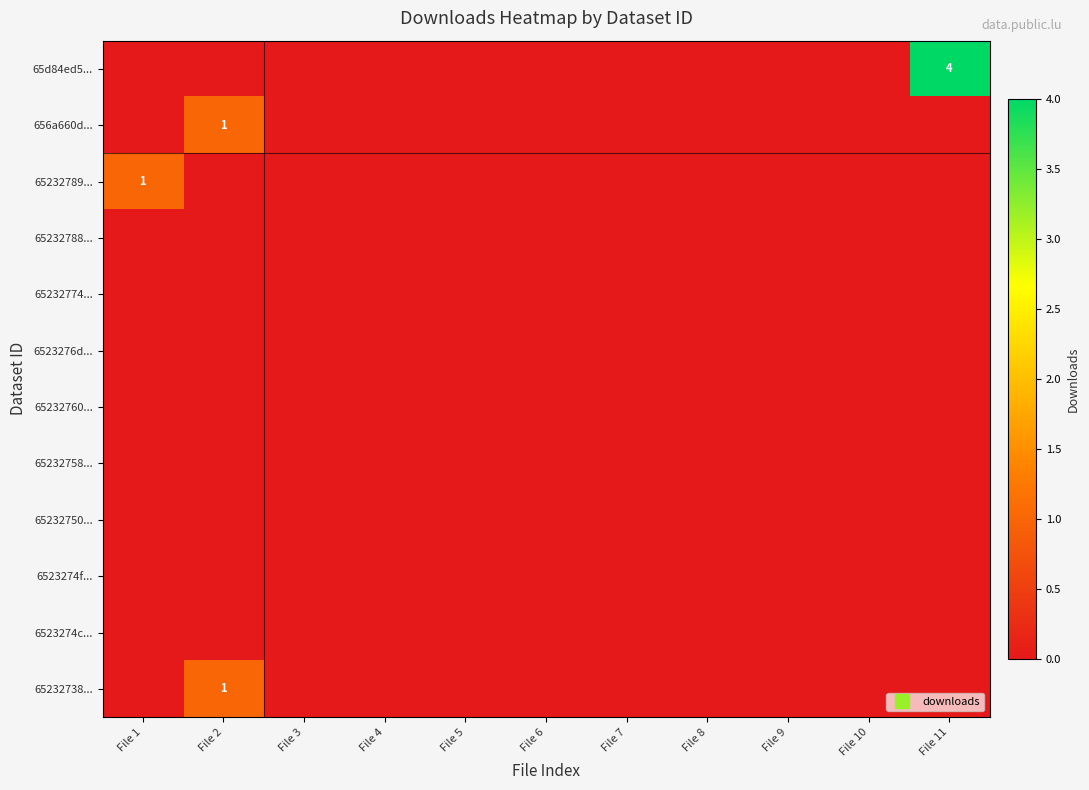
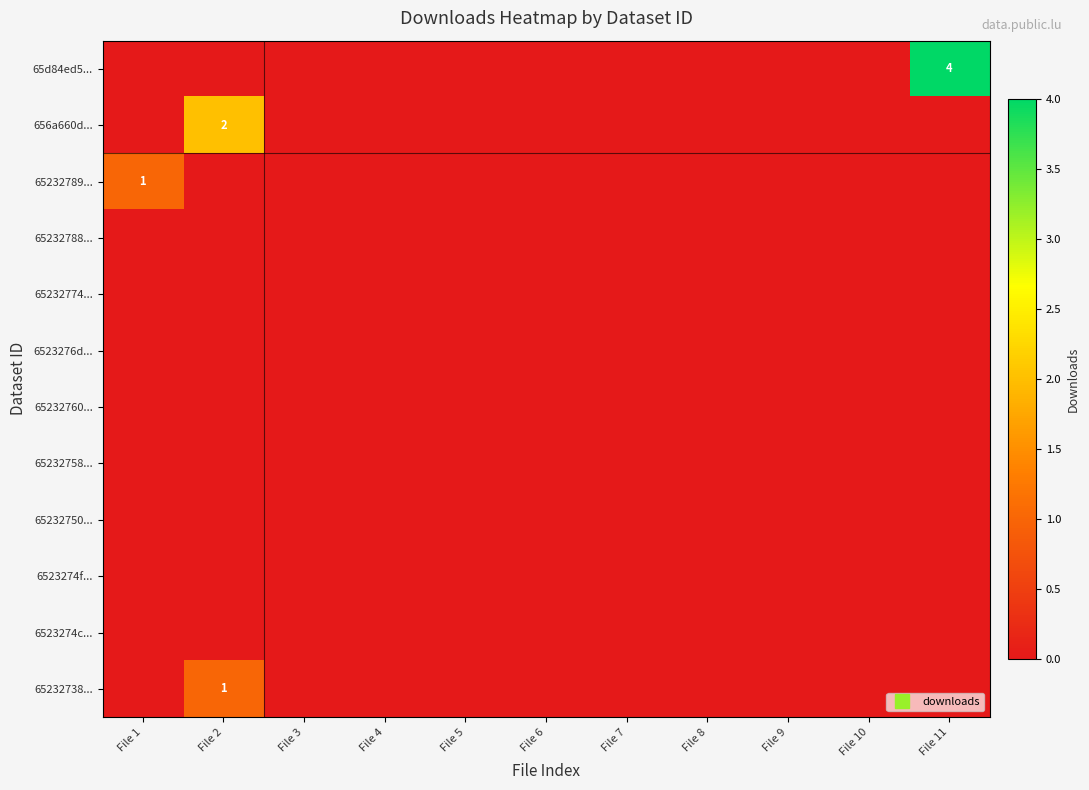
  {
    "65d84ed5...": {
      "File 11": 4
    },
    "656a660d...": {
-     "File 2": 1
+     "File 2": 2
    },
    "65232789...": {
      "File 1": 1
    },
    "65232738...": {
      "File 2": 1
    }
  }
